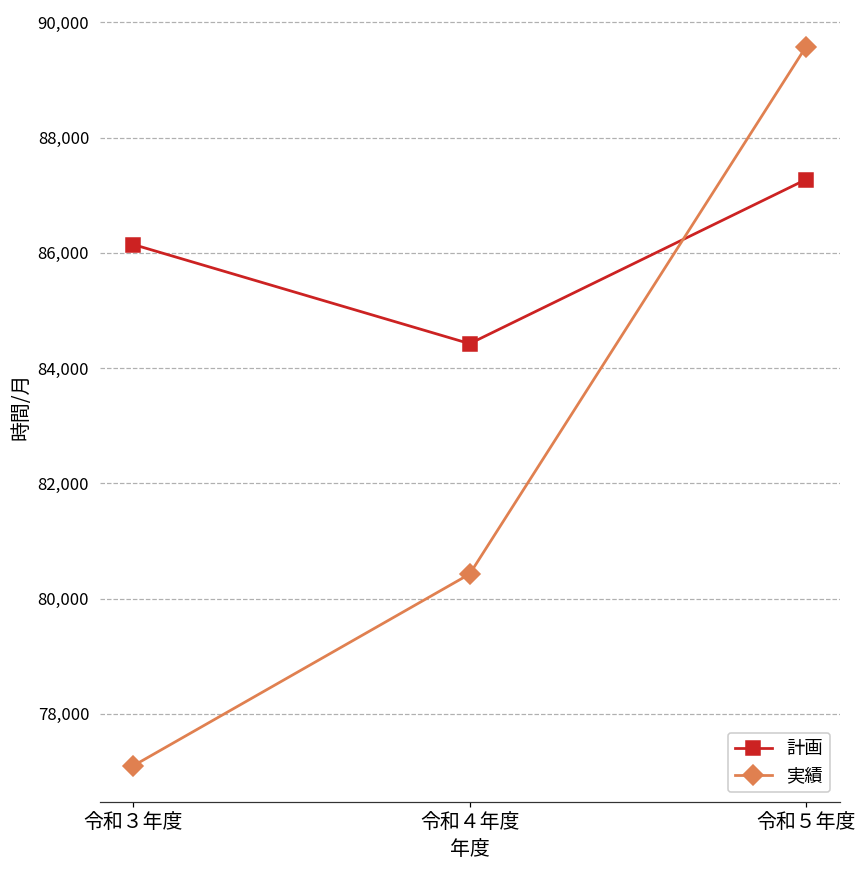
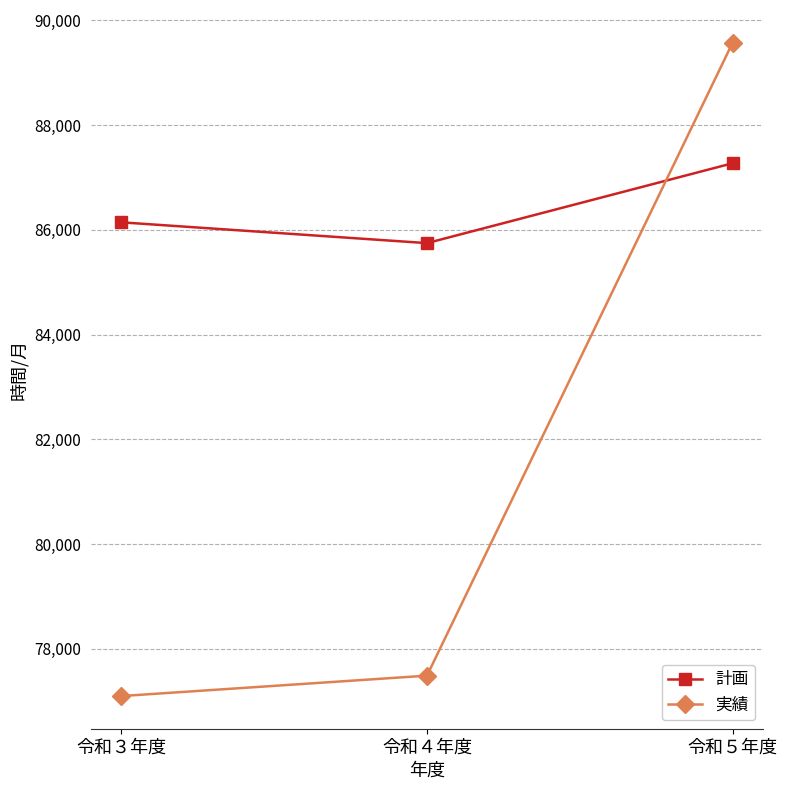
  {
    "計画": {
      "令和３年度": "86,100",
-     "令和４年度": "84,400",
+     "令和４年度": "85,700",
      "令和５年度": "87,300"
    },
    "実績": {
      "令和３年度": "77,100",
-     "令和４年度": "80,400",
+     "令和４年度": "77,500",
      "令和５年度": "89,600"
    }
  }
